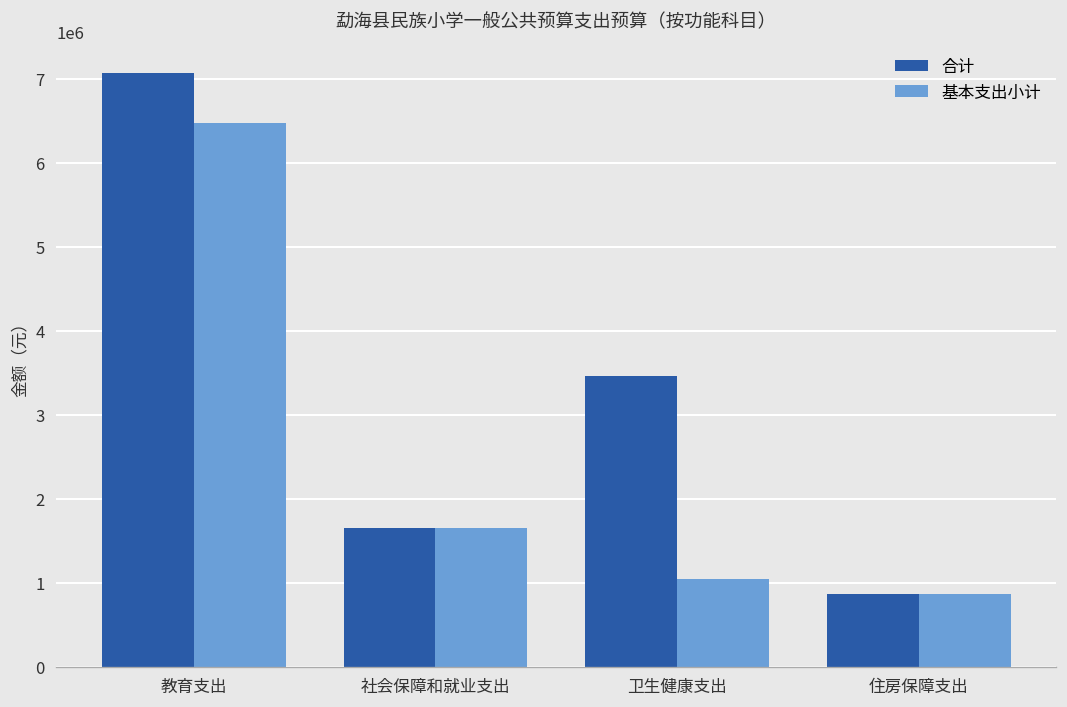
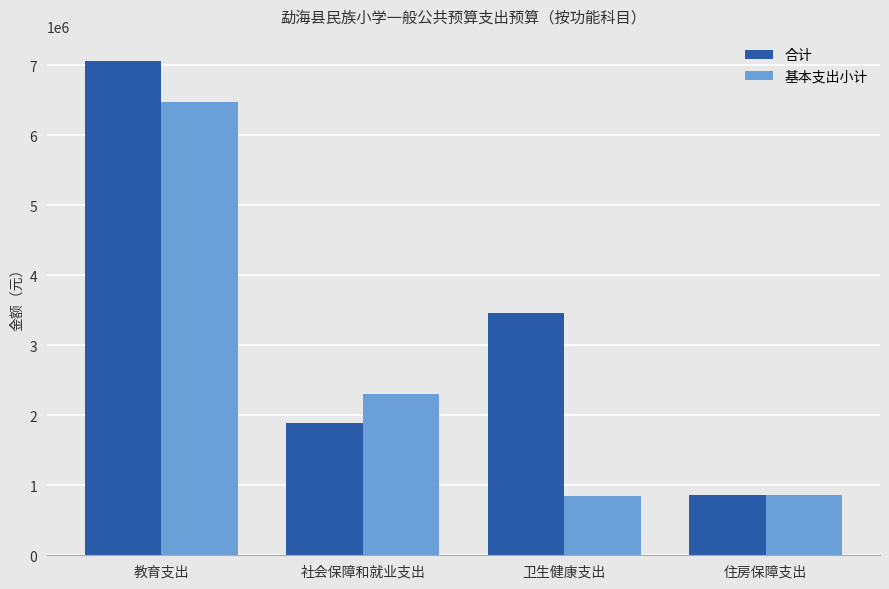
  {
    "合计": {
      "教育支出": 7100000,
-     "社会保障和就业支出": 1700000,
+     "社会保障和就业支出": 1900000,
      "卫生健康支出": 3500000,
      "住房保障支出": 900000
    },
    "基本支出小计": {
      "教育支出": 6500000,
-     "社会保障和就业支出": 1700000,
-     "卫生健康支出": 1000000,
+     "社会保障和就业支出": 2300000,
+     "卫生健康支出": 800000,
      "住房保障支出": 900000
    }
  }
